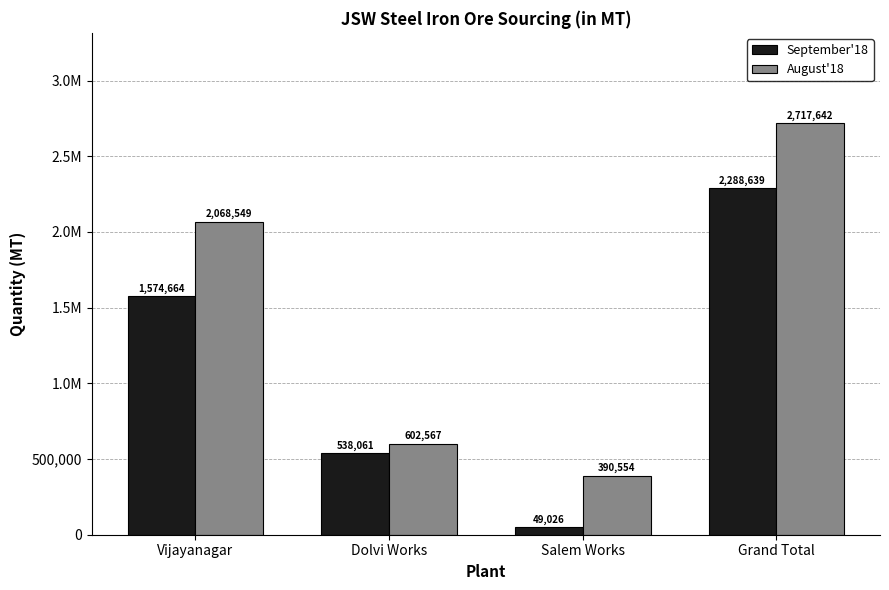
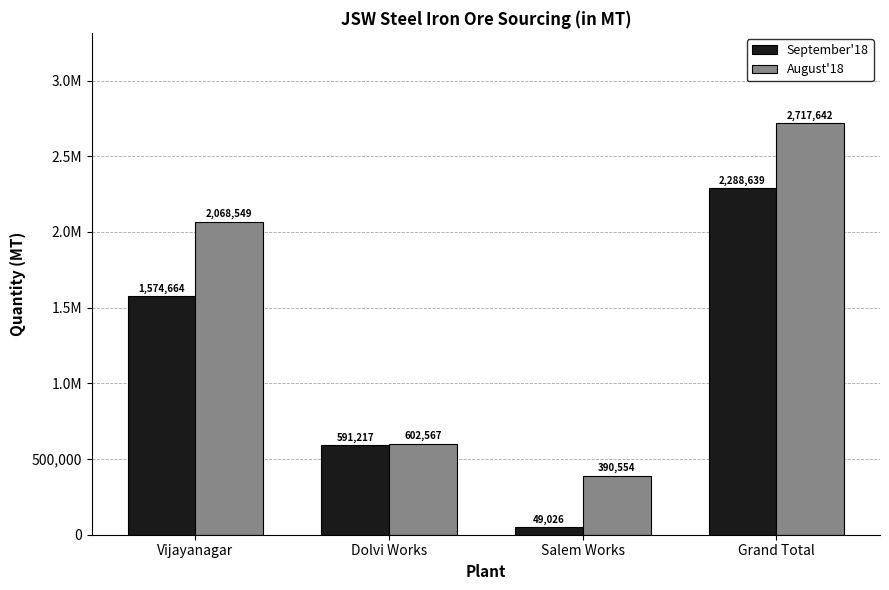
  {
    "September'18": {
      "Vijayanagar": "1,574,664",
-     "Dolvi Works": "538,061",
+     "Dolvi Works": "591,217",
      "Salem Works": "49,026",
      "Grand Total": "2,288,639"
    },
    "August'18": {
      "Vijayanagar": "2,068,549",
      "Dolvi Works": "602,567",
      "Salem Works": "390,554",
      "Grand Total": "2,717,642"
    }
  }
